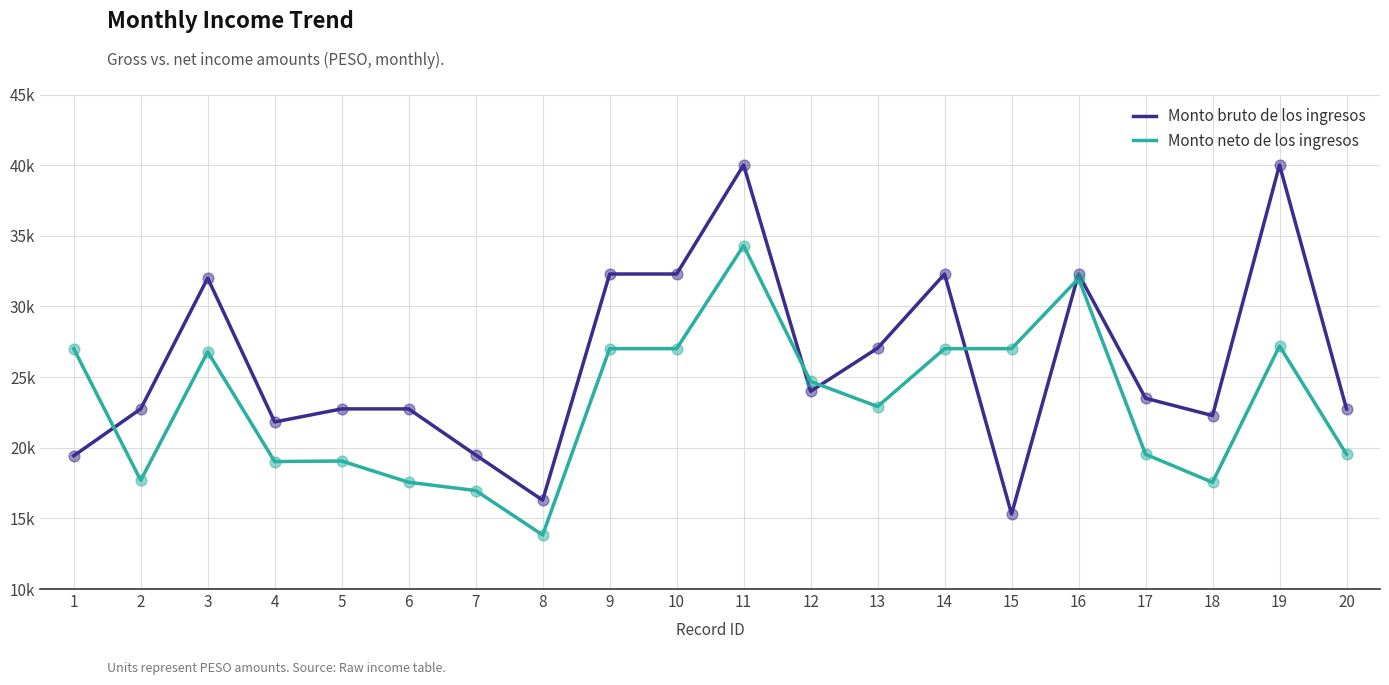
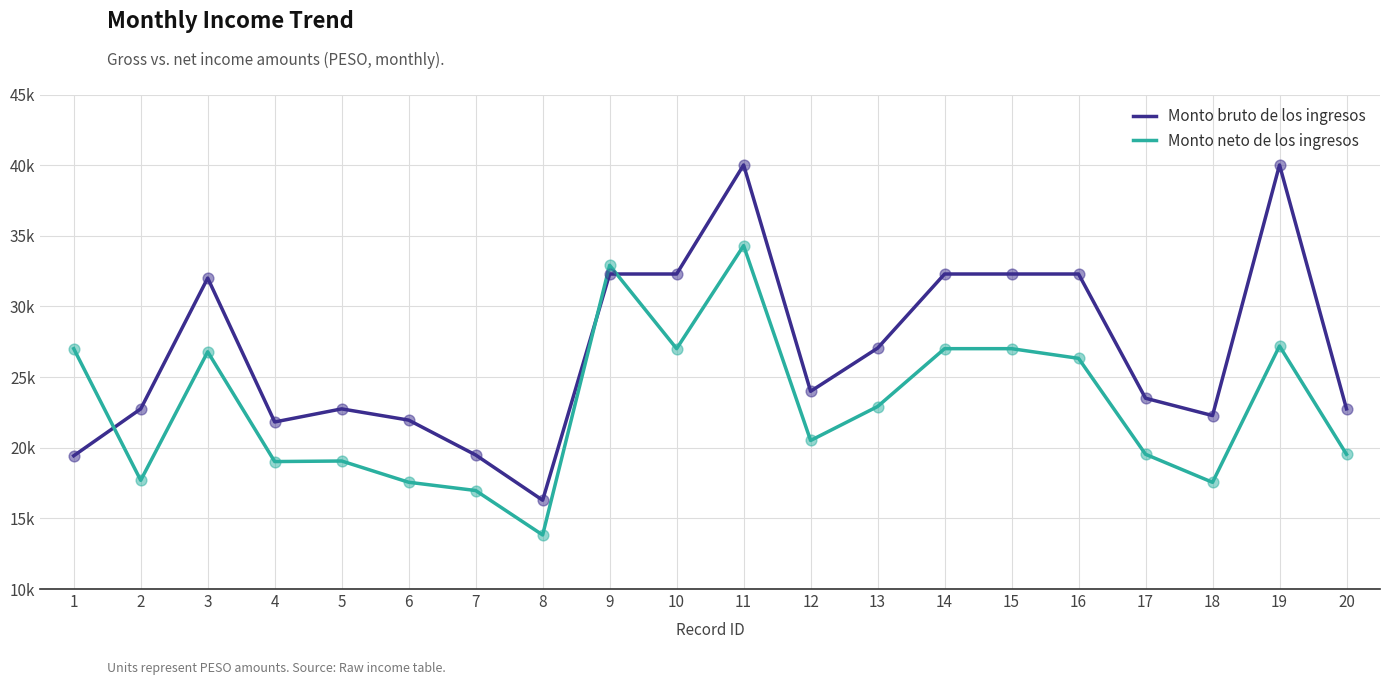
  {
    "Monto bruto de los ingresos": {
      "1": 19400,
      "2": 22700,
      "3": 32000,
      "4": 21800,
      "5": 22700,
-     "6": 22700,
+     "6": 22000,
      "7": 19500,
      "8": 16300,
      "9": 32300,
      "10": 32300,
      "11": 40000,
      "12": 24000,
      "13": 27000,
      "14": 32300,
-     "15": 15300,
+     "15": 32300,
      "16": 32300,
      "17": 23500,
      "18": 22300,
      "19": 40000,
      "20": 22700
    },
    "Monto neto de los ingresos": {
      "1": 27000,
      "2": 17700,
      "3": 26800,
      "4": 19000,
      "5": 19100,
      "6": 17600,
      "7": 17000,
      "8": 13800,
-     "9": 27000,
+     "9": 32900,
      "10": 27000,
      "11": 34300,
-     "12": 24700,
+     "12": 20500,
      "13": 22900,
      "14": 27000,
      "15": 27000,
-     "16": 32000,
+     "16": 26300,
      "17": 19500,
      "18": 17600,
      "19": 27200,
      "20": 19500
    }
  }
